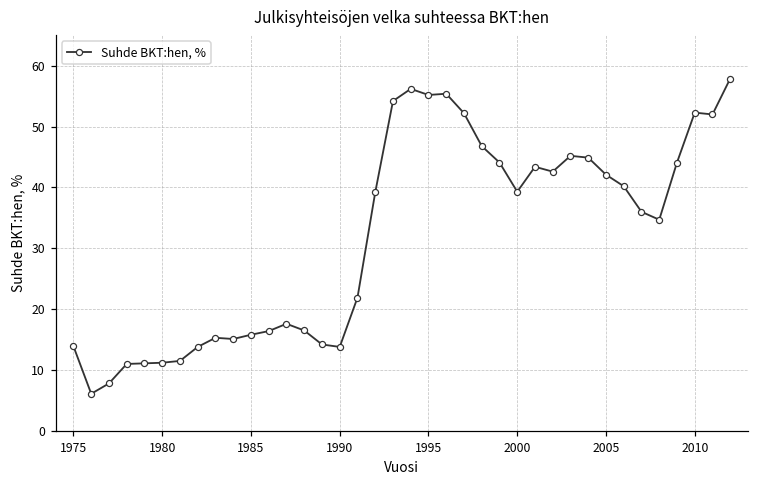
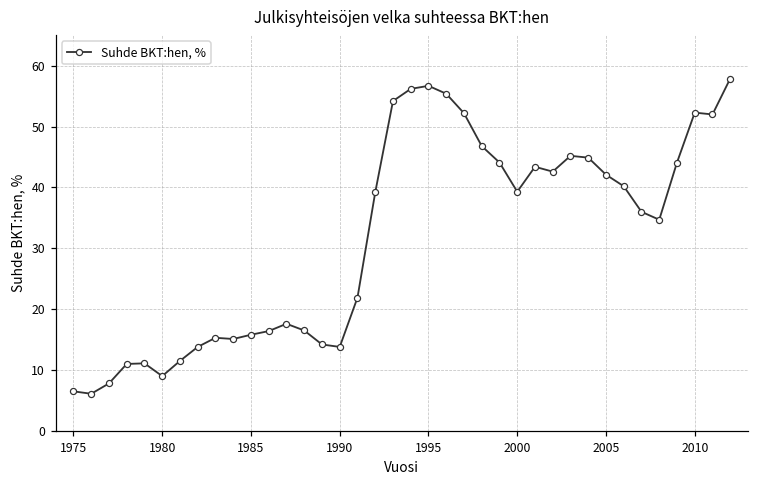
  {
-   "1975": 14,
-   "1980": 11,
+   "1975": 7,
+   "1980": 9,
    "1985": 16,
    "1990": 14,
-   "1995": 55,
+   "1995": 57,
    "2000": 39,
    "2005": 42,
    "2010": 52
  }
